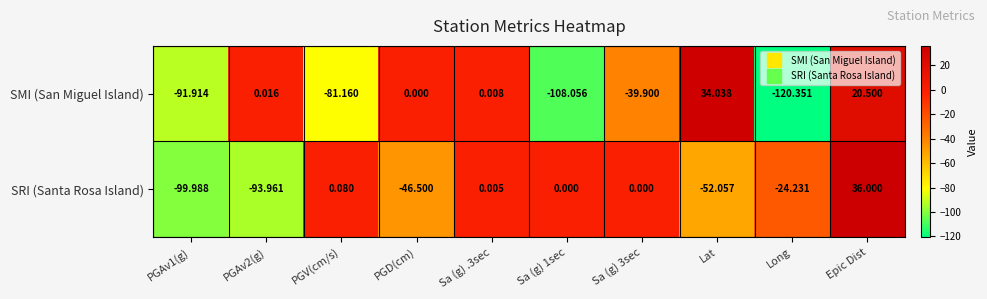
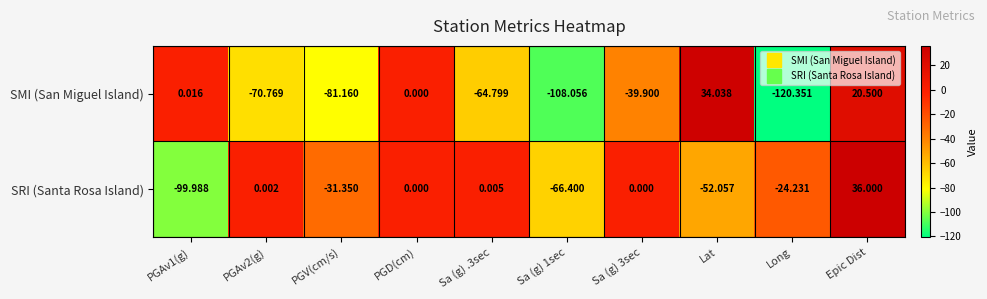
  {
    "SMI (San Miguel Island)": {
-     "PGAv1(g)": -91.914,
-     "PGAv2(g)": 0.016,
+     "PGAv1(g)": 0.016,
+     "PGAv2(g)": -70.769,
      "PGV(cm/s)": -81.160,
      "PGD(cm)": 0.000,
-     "Sa (g) .3sec": 0.008,
+     "Sa (g) .3sec": -64.799,
      "Sa (g) 1sec": -108.056,
      "Sa (g) 3sec": -39.900,
      "Lat": 34.038,
      "Long": -120.351,
      "Epic Dist": 20.500
    },
    "SRI (Santa Rosa Island)": {
      "PGAv1(g)": -99.988,
-     "PGAv2(g)": -93.961,
-     "PGV(cm/s)": 0.080,
-     "PGD(cm)": -46.500,
+     "PGAv2(g)": 0.002,
+     "PGV(cm/s)": -31.350,
+     "PGD(cm)": 0.000,
      "Sa (g) .3sec": 0.005,
-     "Sa (g) 1sec": 0.000,
+     "Sa (g) 1sec": -66.400,
      "Sa (g) 3sec": 0.000,
      "Lat": -52.057,
      "Long": -24.231,
      "Epic Dist": 36.000
    }
  }
